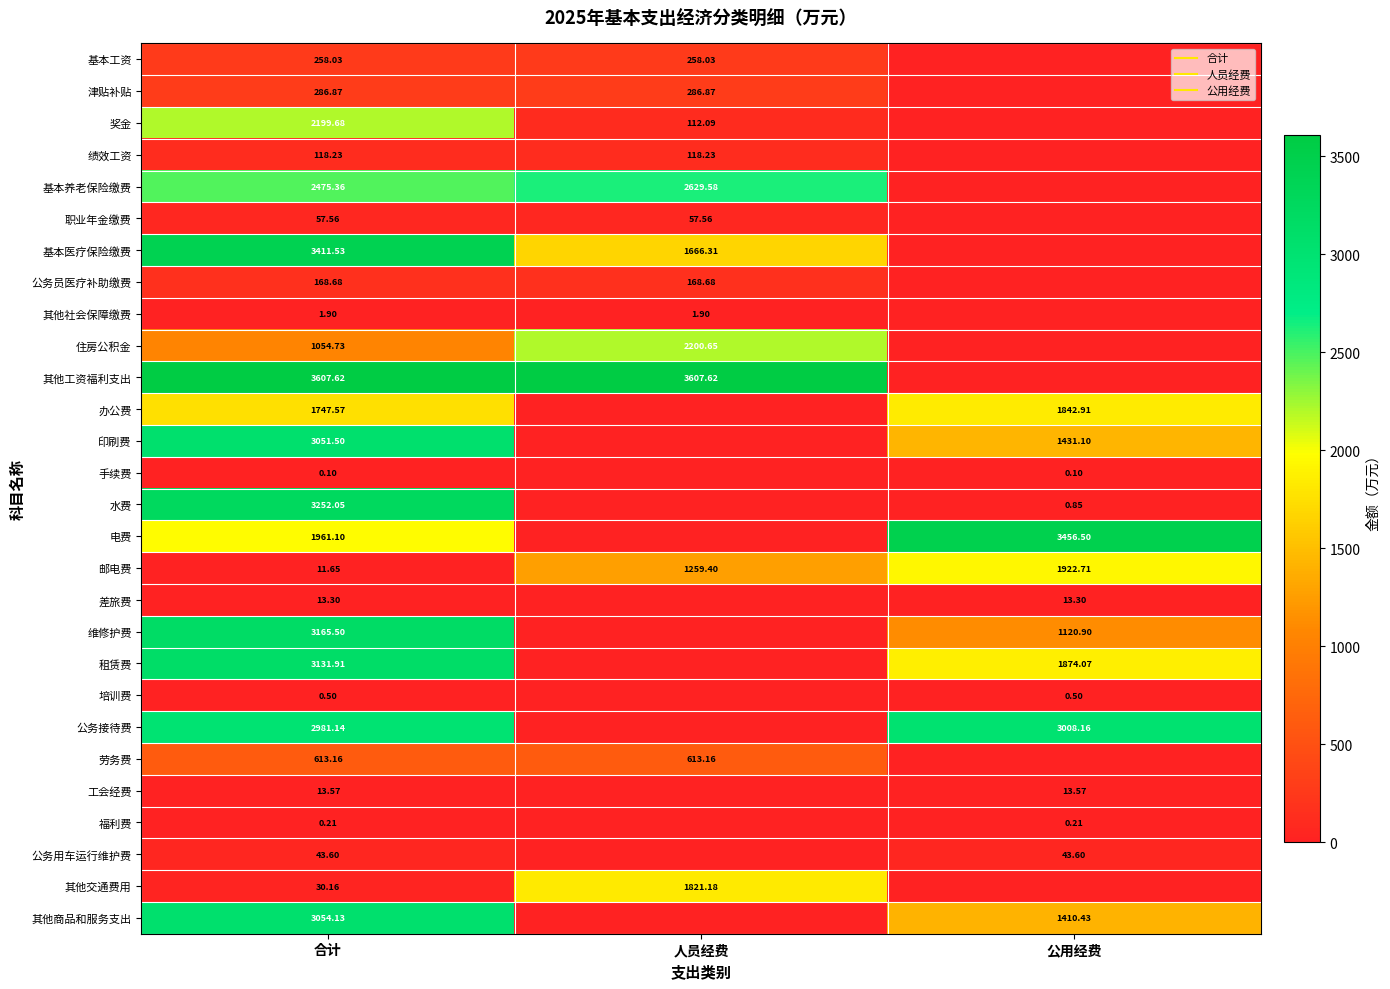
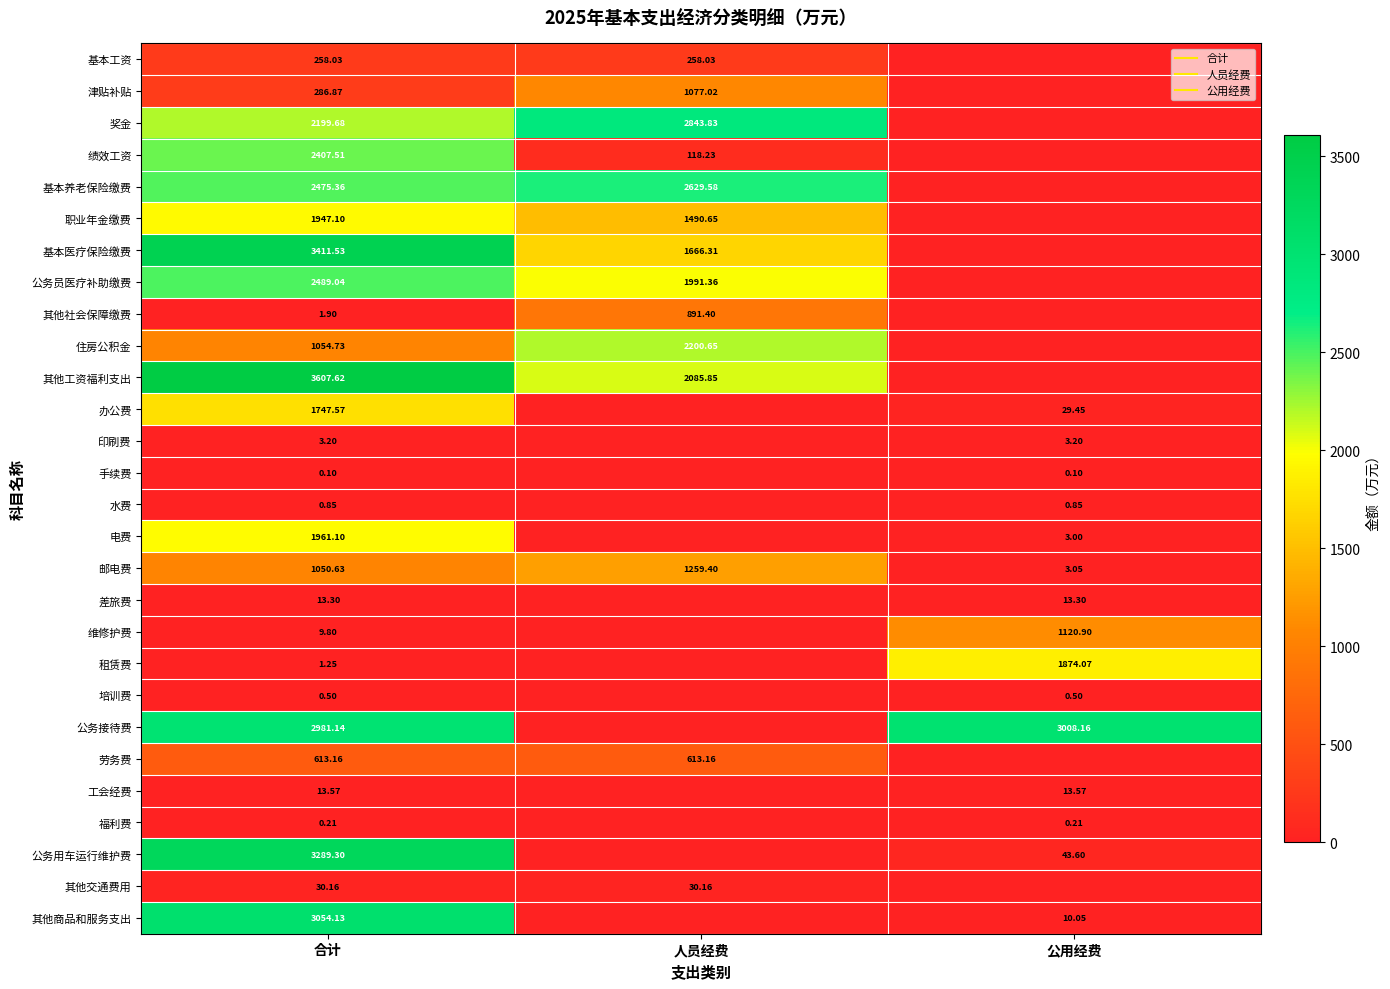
  {
    "基本工资": {
      "合计": 258.03,
      "人员经费": 258.03
    },
    "津贴补贴": {
      "合计": 286.87,
-     "人员经费": 286.87
+     "人员经费": 1077.02
    },
    "奖金": {
      "合计": 2199.68,
-     "人员经费": 112.09
+     "人员经费": 2843.83
    },
    "绩效工资": {
-     "合计": 118.23,
+     "合计": 2407.51,
      "人员经费": 118.23
    },
    "基本养老保险缴费": {
      "合计": 2475.36,
      "人员经费": 2629.58
    },
    "职业年金缴费": {
-     "合计": 57.56,
-     "人员经费": 57.56
+     "合计": 1947.10,
+     "人员经费": 1490.65
    },
    "基本医疗保险缴费": {
      "合计": 3411.53,
      "人员经费": 1666.31
    },
    "公务员医疗补助缴费": {
-     "合计": 168.68,
-     "人员经费": 168.68
+     "合计": 2489.04,
+     "人员经费": 1991.36
    },
    "其他社会保障缴费": {
      "合计": 1.90,
-     "人员经费": 1.90
+     "人员经费": 891.40
    },
    "住房公积金": {
      "合计": 1054.73,
      "人员经费": 2200.65
    },
    "其他工资福利支出": {
      "合计": 3607.62,
-     "人员经费": 3607.62
+     "人员经费": 2085.85
    },
    "办公费": {
      "合计": 1747.57,
-     "公用经费": 1842.91
+     "公用经费": 29.45
    },
    "印刷费": {
-     "合计": 3051.50,
-     "公用经费": 1431.10
+     "合计": 3.20,
+     "公用经费": 3.20
    },
    "手续费": {
      "合计": 0.10,
      "公用经费": 0.10
    },
    "水费": {
-     "合计": 3252.05,
+     "合计": 0.85,
      "公用经费": 0.85
    },
    "电费": {
      "合计": 1961.10,
-     "公用经费": 3456.50
+     "公用经费": 3.00
    },
    "邮电费": {
-     "合计": 11.65,
+     "合计": 1050.63,
      "人员经费": 1259.40,
-     "公用经费": 1922.71
+     "公用经费": 3.05
    },
    "差旅费": {
      "合计": 13.30,
      "公用经费": 13.30
    },
    "维修护费": {
-     "合计": 3165.50,
+     "合计": 9.80,
      "公用经费": 1120.90
    },
    "租赁费": {
-     "合计": 3131.91,
+     "合计": 1.25,
      "公用经费": 1874.07
    },
    "培训费": {
      "合计": 0.50,
      "公用经费": 0.50
    },
    "公务接待费": {
      "合计": 2981.14,
      "公用经费": 3008.16
    },
    "劳务费": {
      "合计": 613.16,
      "人员经费": 613.16
    },
    "工会经费": {
      "合计": 13.57,
      "公用经费": 13.57
    },
    "福利费": {
      "合计": 0.21,
      "公用经费": 0.21
    },
    "公务用车运行维护费": {
-     "合计": 43.60,
+     "合计": 3289.30,
      "公用经费": 43.60
    },
    "其他交通费用": {
      "合计": 30.16,
-     "人员经费": 1821.18
+     "人员经费": 30.16
    },
    "其他商品和服务支出": {
      "合计": 3054.13,
-     "公用经费": 1410.43
+     "公用经费": 10.05
    }
  }
